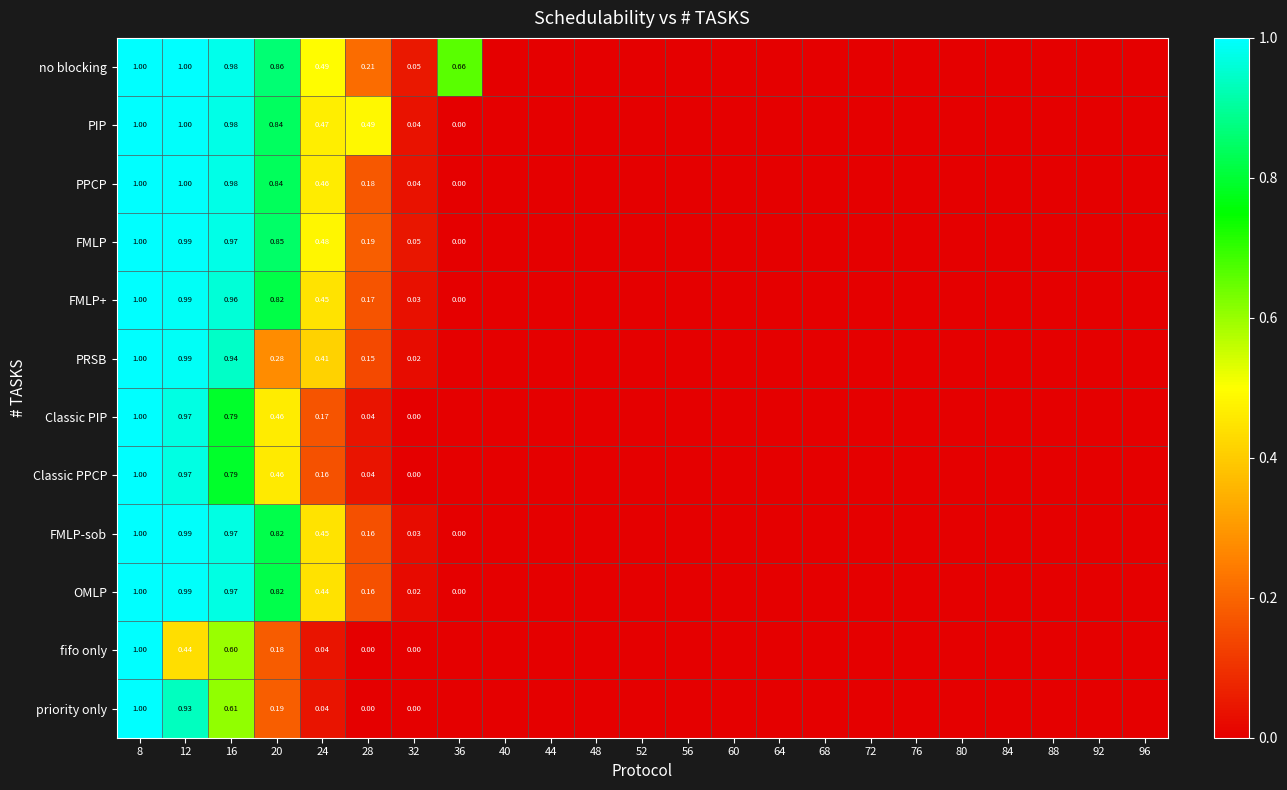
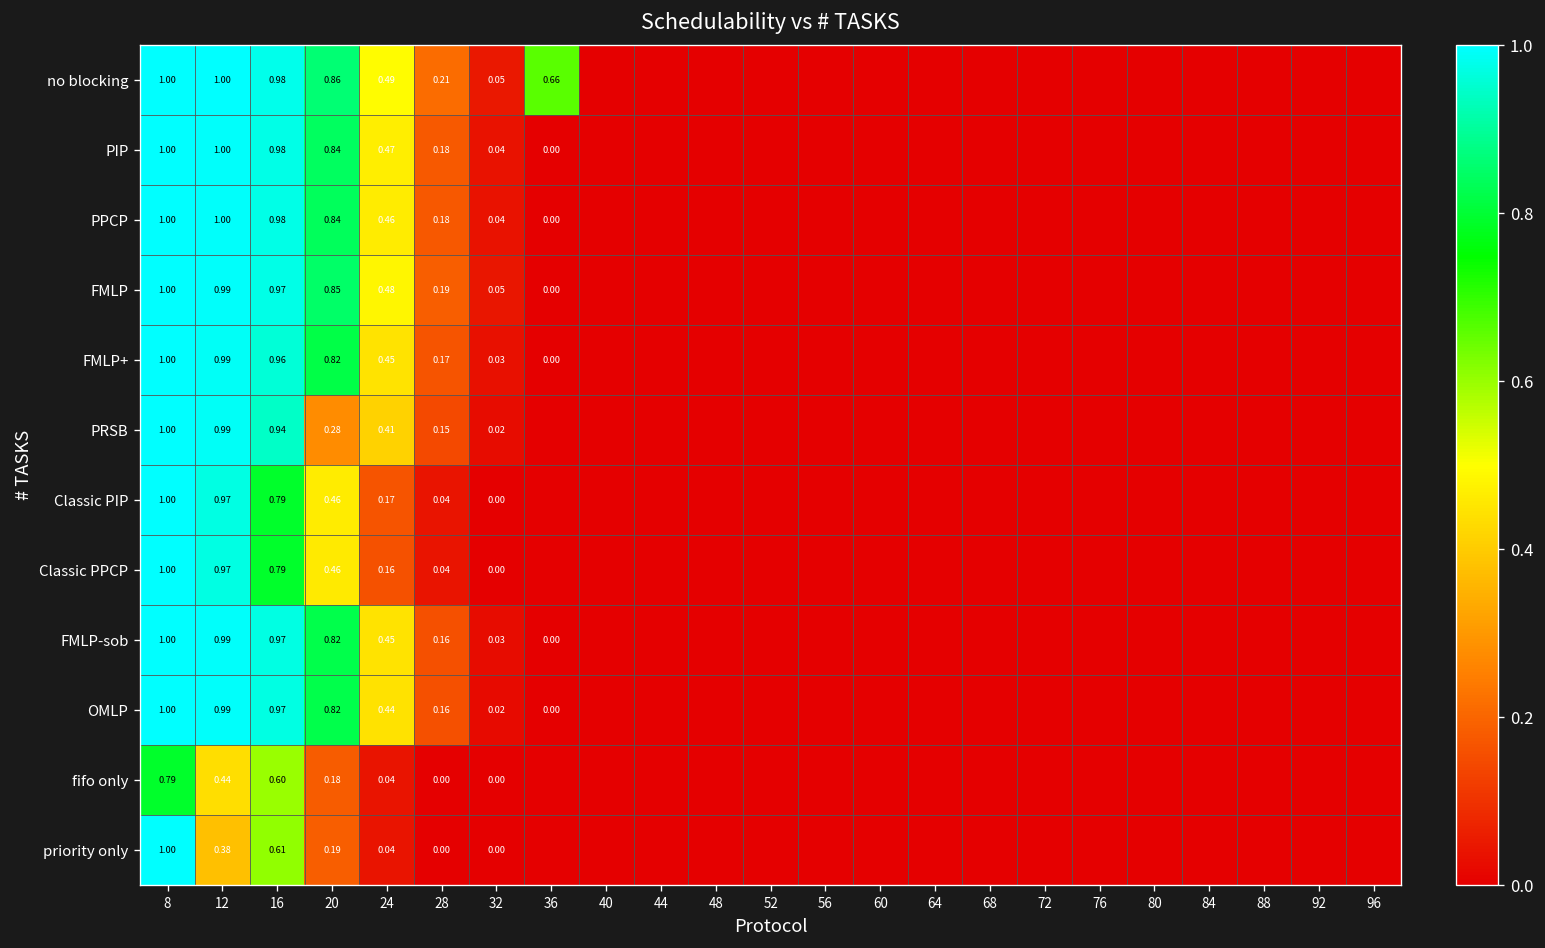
  {
    "no blocking": {
      "8": 1.00,
      "12": 1.00,
      "16": 0.98,
      "20": 0.86,
      "24": 0.49,
      "28": 0.21,
      "32": 0.05,
      "36": 0.66
    },
    "PIP": {
      "8": 1.00,
      "12": 1.00,
      "16": 0.98,
      "20": 0.84,
      "24": 0.47,
-     "28": 0.49,
+     "28": 0.18,
      "32": 0.04,
      "36": 0.00
    },
    "PPCP": {
      "8": 1.00,
      "12": 1.00,
      "16": 0.98,
      "20": 0.84,
      "24": 0.46,
      "28": 0.18,
      "32": 0.04,
      "36": 0.00
    },
    "FMLP": {
      "8": 1.00,
      "12": 0.99,
      "16": 0.97,
      "20": 0.85,
      "24": 0.48,
      "28": 0.19,
      "32": 0.05,
      "36": 0.00
    },
    "FMLP+": {
      "8": 1.00,
      "12": 0.99,
      "16": 0.96,
      "20": 0.82,
      "24": 0.45,
      "28": 0.17,
      "32": 0.03,
      "36": 0.00
    },
    "PRSB": {
      "8": 1.00,
      "12": 0.99,
      "16": 0.94,
      "20": 0.28,
      "24": 0.41,
      "28": 0.15,
      "32": 0.02
    },
    "Classic PIP": {
      "8": 1.00,
      "12": 0.97,
      "16": 0.79,
      "20": 0.46,
      "24": 0.17,
      "28": 0.04,
      "32": 0.00
    },
    "Classic PPCP": {
      "8": 1.00,
      "12": 0.97,
      "16": 0.79,
      "20": 0.46,
      "24": 0.16,
      "28": 0.04,
      "32": 0.00
    },
    "FMLP-sob": {
      "8": 1.00,
      "12": 0.99,
      "16": 0.97,
      "20": 0.82,
      "24": 0.45,
      "28": 0.16,
      "32": 0.03,
      "36": 0.00
    },
    "OMLP": {
      "8": 1.00,
      "12": 0.99,
      "16": 0.97,
      "20": 0.82,
      "24": 0.44,
      "28": 0.16,
      "32": 0.02,
      "36": 0.00
    },
    "fifo only": {
-     "8": 1.00,
+     "8": 0.79,
      "12": 0.44,
      "16": 0.60,
      "20": 0.18,
      "24": 0.04,
      "28": 0.00,
      "32": 0.00
    },
    "priority only": {
      "8": 1.00,
-     "12": 0.93,
+     "12": 0.38,
      "16": 0.61,
      "20": 0.19,
      "24": 0.04,
      "28": 0.00,
      "32": 0.00
    }
  }
